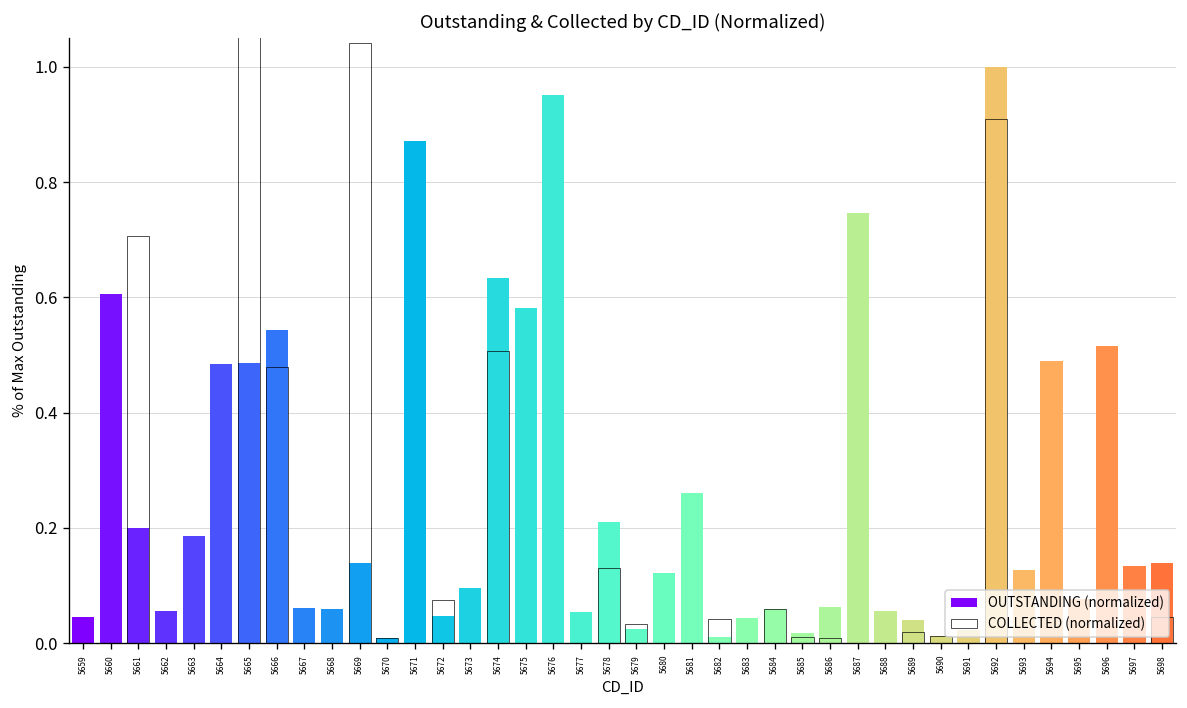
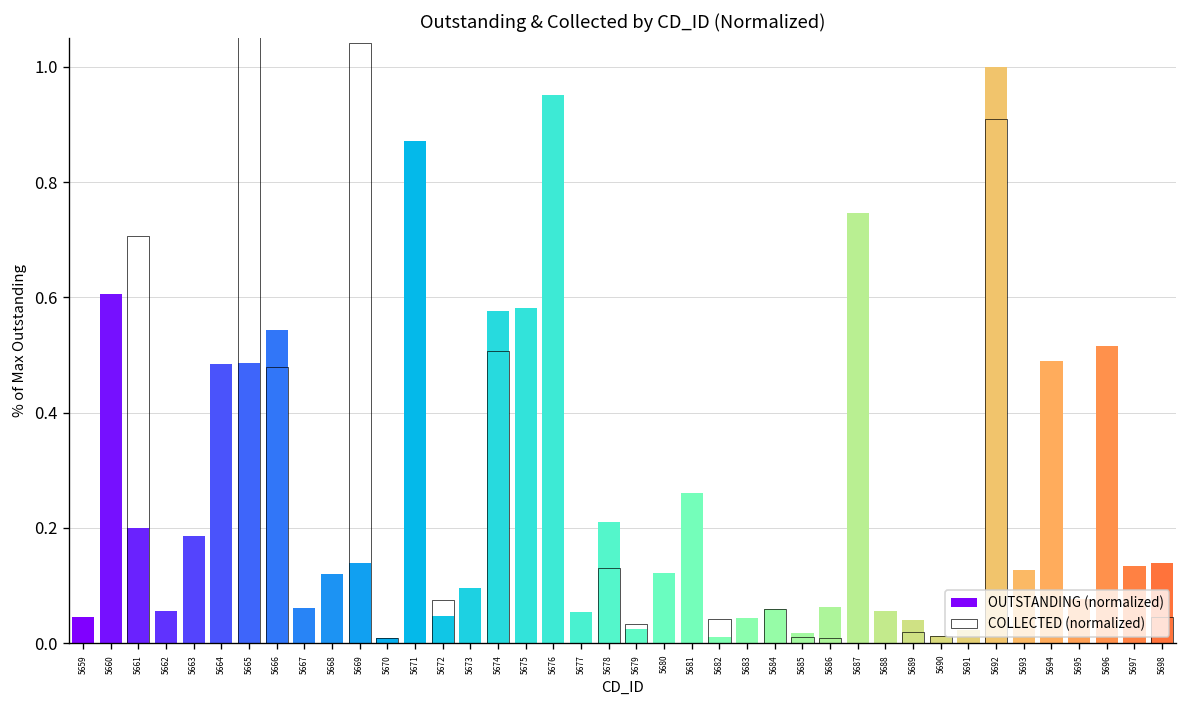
  {
    "OUTSTANDING (normalized)": {
      "5659": 0.05,
      "5660": 0.60,
      "5662": 0.06,
      "5663": 0.19,
      "5664": 0.48,
      "5666": 0.54,
      "5667": 0.06,
-     "5668": 0.06,
+     "5668": 0.12,
      "5670": 0.01,
      "5671": 0.87,
      "5673": 0.10,
-     "5674": 0.63,
+     "5674": 0.58,
      "5675": 0.58,
      "5676": 0.95,
      "5677": 0.05,
      "5678": 0.21,
      "5680": 0.12,
      "5681": 0.26,
      "5683": 0.04,
      "5684": 0.06,
      "5685": 0.02,
      "5686": 0.06,
      "5687": 0.75,
      "5688": 0.06,
      "5689": 0.04,
      "5690": 0.01,
      "5692": 1.00,
      "5693": 0.13,
      "5694": 0.49,
      "5696": 0.51,
      "5697": 0.13,
      "5698": 0.14
    },
    "COLLECTED (normalized)": {
      "5659": 0.00,
      "5660": 0.00,
      "5661": 0.71,
      "5662": 0.00,
      "5663": 0.00,
      "5664": 0.00,
      "5667": 0.00,
      "5668": 0.00,
      "5669": 1.04,
      "5670": 0.01,
      "5671": 0.00,
      "5672": 0.08,
      "5673": 0.00,
      "5675": 0.00,
      "5676": 0.00,
      "5677": 0.00,
      "5679": 0.03,
      "5680": 0.00,
      "5681": 0.00,
      "5682": 0.04,
      "5683": 0.00,
      "5684": 0.06,
      "5687": 0.00,
      "5688": 0.00,
      "5690": 0.01,
      "5691": 0.00,
      "5693": 0.00,
      "5694": 0.00,
      "5695": 0.00,
      "5696": 0.00,
      "5697": 0.00
    }
  }
